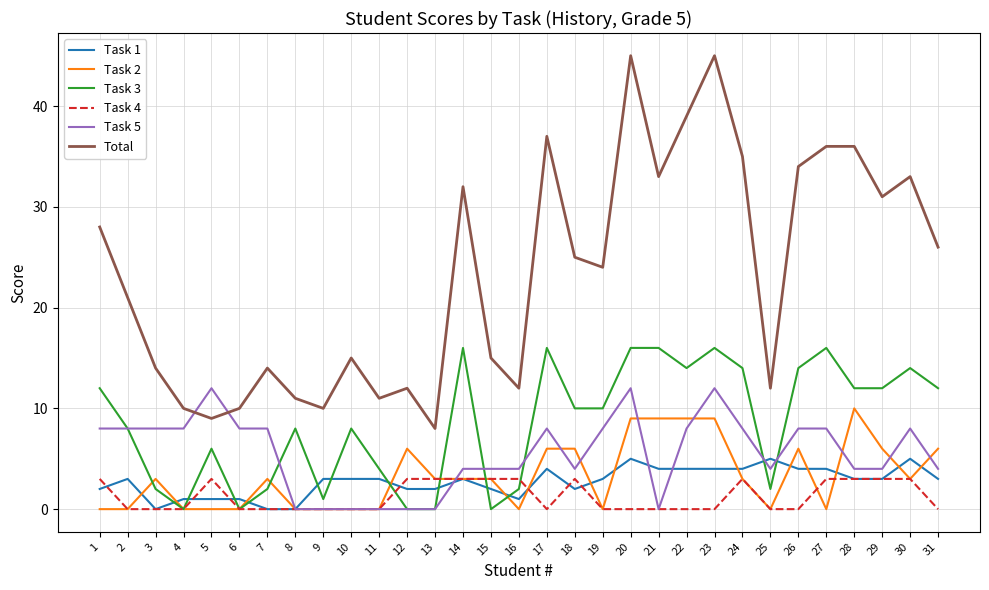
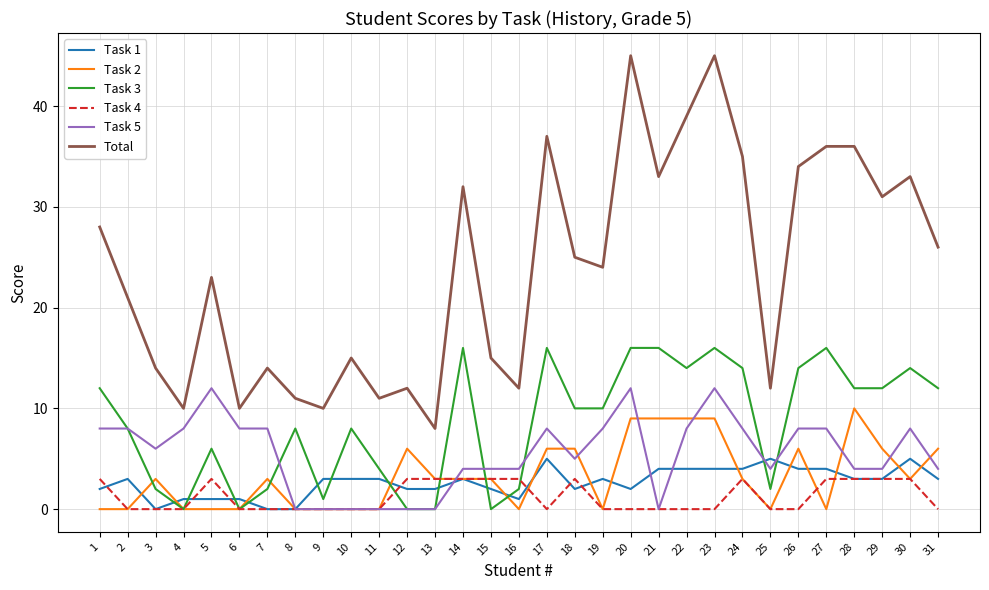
  {
    "Task 1": {
      "1": 2,
      "2": 3,
      "4": 1,
      "5": 1,
      "6": 1,
      "9": 3,
      "10": 3,
      "11": 3,
      "12": 2,
      "13": 2,
      "15": 2,
      "16": 1,
-     "17": 4,
+     "17": 5,
      "18": 2,
      "19": 3,
-     "20": 5,
+     "20": 2,
      "21": 4,
      "22": 4,
      "23": 4,
      "24": 4,
      "25": 5,
      "26": 4,
      "27": 4,
      "30": 5,
      "31": 3
    },
    "Task 2": {
      "1": 0,
      "3": 3,
      "5": 0,
      "7": 3,
      "12": 6,
      "16": 0,
      "17": 6,
      "18": 6,
      "20": 9,
      "21": 9,
      "22": 9,
      "23": 9,
      "26": 6,
      "27": 0,
      "28": 10,
      "29": 6,
      "31": 6
    },
    "Task 3": {
      "1": 12,
      "3": 2,
      "5": 6,
      "7": 2,
      "8": 8,
      "9": 1,
      "10": 8,
      "11": 4,
      "14": 16,
      "15": 0,
      "16": 2,
      "17": 16,
      "18": 10,
      "19": 10,
      "20": 16,
      "21": 16,
      "22": 14,
      "23": 16,
      "24": 14,
      "25": 2,
      "26": 14,
      "27": 16,
      "28": 12,
      "29": 12,
      "30": 14,
      "31": 12
    },
    "Task 4": {
      "1": 3,
      "5": 3,
      "12": 3,
      "16": 3,
      "17": 0,
      "18": 3,
      "20": 0,
      "22": 0,
      "23": 0,
      "26": 0,
      "27": 3,
      "31": 0
    },
    "Task 5": {
      "1": 8,
-     "3": 8,
+     "3": 6,
      "4": 8,
      "5": 12,
      "6": 8,
      "7": 8,
      "14": 4,
      "15": 4,
      "16": 4,
      "17": 8,
-     "18": 4,
+     "18": 5,
      "19": 8,
      "20": 12,
      "22": 8,
      "23": 12,
      "24": 8,
      "25": 4,
      "26": 8,
      "27": 8,
      "28": 4,
      "29": 4,
      "30": 8,
      "31": 4
    },
    "Total": {
      "1": 28,
      "2": 21,
      "3": 14,
      "4": 10,
-     "5": 9,
+     "5": 23,
      "6": 10,
      "7": 14,
      "8": 11,
      "9": 10,
      "10": 15,
      "11": 11,
      "12": 12,
      "13": 8,
      "14": 32,
      "15": 15,
      "16": 12,
      "17": 37,
      "18": 25,
      "19": 24,
      "20": 45,
      "21": 33,
      "22": 39,
      "23": 45,
      "24": 35,
      "25": 12,
      "26": 34,
      "27": 36,
      "28": 36,
      "29": 31,
      "30": 33,
      "31": 26
    }
  }
